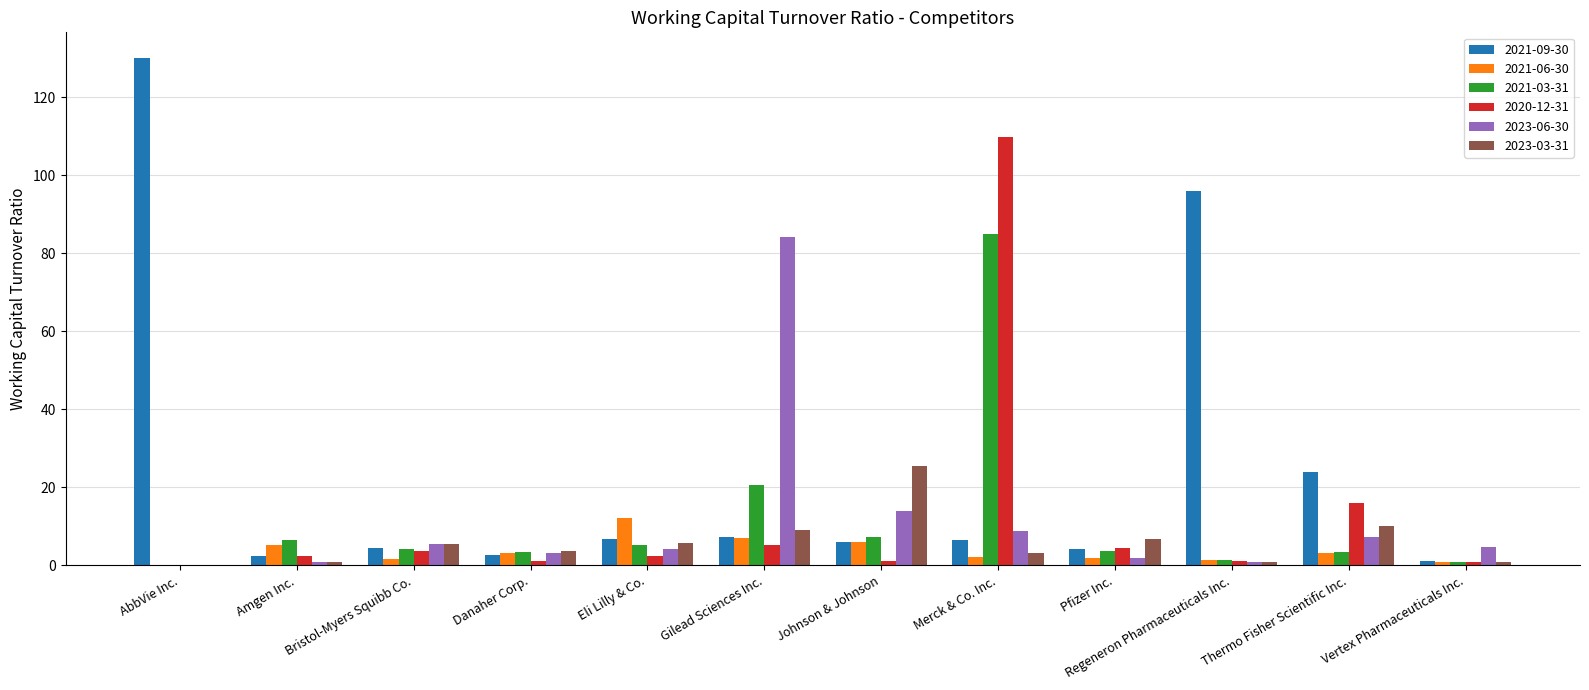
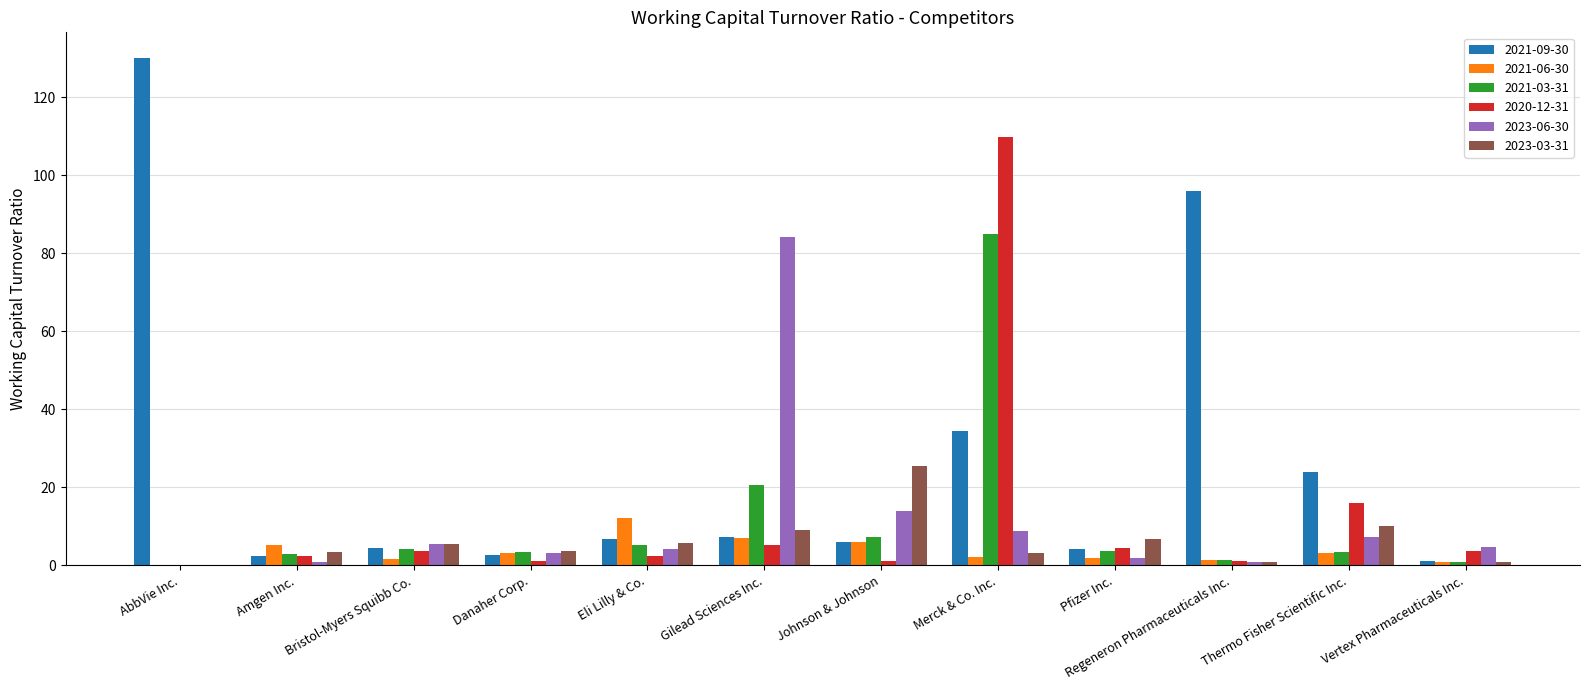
  {
    "2021-09-30": {
      "AbbVie Inc.": 130,
      "Amgen Inc.": 3,
      "Bristol-Myers Squibb Co.": 4,
      "Danaher Corp.": 3,
      "Eli Lilly & Co.": 7,
      "Gilead Sciences Inc.": 7,
      "Johnson & Johnson": 6,
-     "Merck & Co. Inc.": 7,
+     "Merck & Co. Inc.": 34,
      "Pfizer Inc.": 4,
      "Regeneron Pharmaceuticals Inc.": 96,
      "Thermo Fisher Scientific Inc.": 24,
      "Vertex Pharmaceuticals Inc.": 1
    },
    "2021-06-30": {
      "AbbVie Inc.": 0,
      "Amgen Inc.": 5,
      "Bristol-Myers Squibb Co.": 2,
      "Danaher Corp.": 3,
      "Eli Lilly & Co.": 12,
      "Gilead Sciences Inc.": 7,
      "Johnson & Johnson": 6,
      "Merck & Co. Inc.": 2,
      "Pfizer Inc.": 2,
      "Regeneron Pharmaceuticals Inc.": 1,
      "Thermo Fisher Scientific Inc.": 3,
      "Vertex Pharmaceuticals Inc.": 1
    },
    "2021-03-31": {
      "AbbVie Inc.": 0,
-     "Amgen Inc.": 6,
+     "Amgen Inc.": 3,
      "Bristol-Myers Squibb Co.": 4,
      "Danaher Corp.": 3,
      "Eli Lilly & Co.": 5,
      "Gilead Sciences Inc.": 21,
      "Johnson & Johnson": 7,
      "Merck & Co. Inc.": 85,
      "Pfizer Inc.": 4,
      "Regeneron Pharmaceuticals Inc.": 1,
      "Thermo Fisher Scientific Inc.": 3,
      "Vertex Pharmaceuticals Inc.": 1
    },
    "2020-12-31": {
      "AbbVie Inc.": 0,
      "Amgen Inc.": 3,
      "Bristol-Myers Squibb Co.": 4,
      "Danaher Corp.": 1,
      "Eli Lilly & Co.": 2,
      "Gilead Sciences Inc.": 5,
      "Johnson & Johnson": 1,
      "Merck & Co. Inc.": 110,
      "Pfizer Inc.": 5,
      "Regeneron Pharmaceuticals Inc.": 1,
      "Thermo Fisher Scientific Inc.": 16,
-     "Vertex Pharmaceuticals Inc.": 1
+     "Vertex Pharmaceuticals Inc.": 4
    },
    "2023-06-30": {
      "AbbVie Inc.": 0,
      "Amgen Inc.": 1,
      "Bristol-Myers Squibb Co.": 6,
      "Danaher Corp.": 3,
      "Eli Lilly & Co.": 4,
      "Gilead Sciences Inc.": 84,
      "Johnson & Johnson": 14,
      "Merck & Co. Inc.": 9,
      "Pfizer Inc.": 2,
      "Regeneron Pharmaceuticals Inc.": 1,
      "Thermo Fisher Scientific Inc.": 7,
      "Vertex Pharmaceuticals Inc.": 5
    },
    "2023-03-31": {
      "AbbVie Inc.": 0,
-     "Amgen Inc.": 1,
+     "Amgen Inc.": 3,
      "Bristol-Myers Squibb Co.": 6,
      "Danaher Corp.": 4,
      "Eli Lilly & Co.": 6,
      "Gilead Sciences Inc.": 9,
      "Johnson & Johnson": 25,
      "Merck & Co. Inc.": 3,
      "Pfizer Inc.": 7,
      "Regeneron Pharmaceuticals Inc.": 1,
      "Thermo Fisher Scientific Inc.": 10,
      "Vertex Pharmaceuticals Inc.": 1
    }
  }
